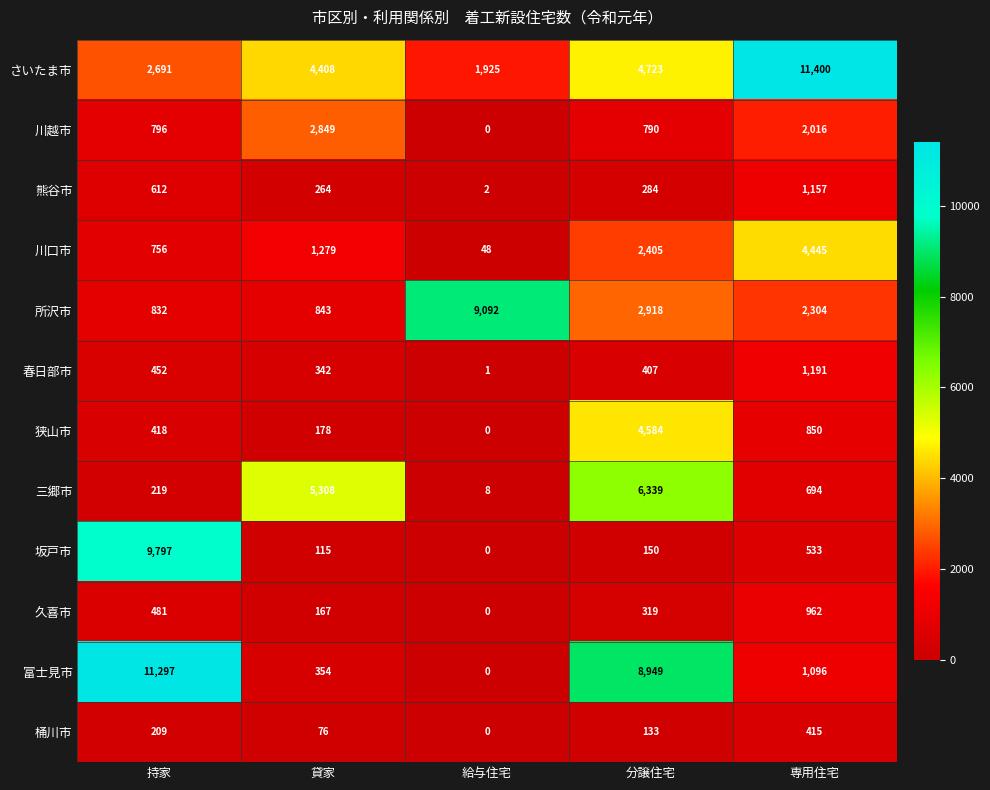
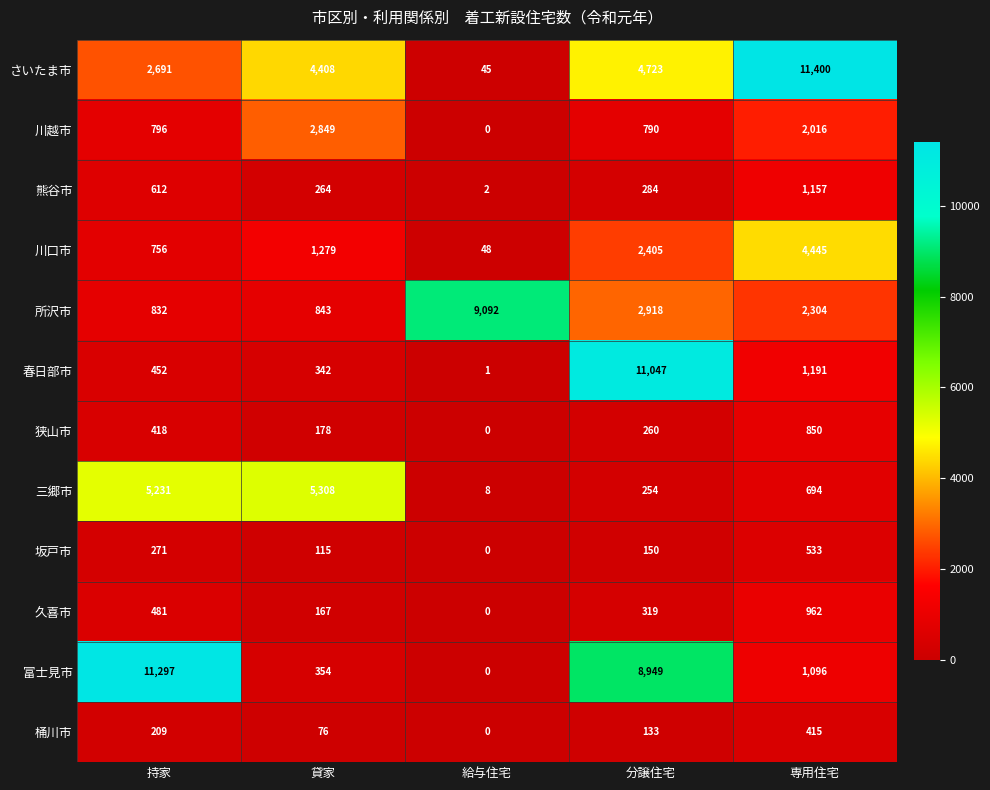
  {
    "さいたま市": {
      "持家": "2,691",
      "貸家": "4,408",
-     "給与住宅": "1,925",
+     "給与住宅": "45",
      "分譲住宅": "4,723",
      "専用住宅": "11,400"
    },
    "川越市": {
      "持家": "796",
      "貸家": "2,849",
      "給与住宅": "0",
      "分譲住宅": "790",
      "専用住宅": "2,016"
    },
    "熊谷市": {
      "持家": "612",
      "貸家": "264",
      "給与住宅": "2",
      "分譲住宅": "284",
      "専用住宅": "1,157"
    },
    "川口市": {
      "持家": "756",
      "貸家": "1,279",
      "給与住宅": "48",
      "分譲住宅": "2,405",
      "専用住宅": "4,445"
    },
    "所沢市": {
      "持家": "832",
      "貸家": "843",
      "給与住宅": "9,092",
      "分譲住宅": "2,918",
      "専用住宅": "2,304"
    },
    "春日部市": {
      "持家": "452",
      "貸家": "342",
      "給与住宅": "1",
-     "分譲住宅": "407",
+     "分譲住宅": "11,047",
      "専用住宅": "1,191"
    },
    "狭山市": {
      "持家": "418",
      "貸家": "178",
      "給与住宅": "0",
-     "分譲住宅": "4,584",
+     "分譲住宅": "260",
      "専用住宅": "850"
    },
    "三郷市": {
-     "持家": "219",
+     "持家": "5,231",
      "貸家": "5,308",
      "給与住宅": "8",
-     "分譲住宅": "6,339",
+     "分譲住宅": "254",
      "専用住宅": "694"
    },
    "坂戸市": {
-     "持家": "9,797",
+     "持家": "271",
      "貸家": "115",
      "給与住宅": "0",
      "分譲住宅": "150",
      "専用住宅": "533"
    },
    "久喜市": {
      "持家": "481",
      "貸家": "167",
      "給与住宅": "0",
      "分譲住宅": "319",
      "専用住宅": "962"
    },
    "富士見市": {
      "持家": "11,297",
      "貸家": "354",
      "給与住宅": "0",
      "分譲住宅": "8,949",
      "専用住宅": "1,096"
    },
    "桶川市": {
      "持家": "209",
      "貸家": "76",
      "給与住宅": "0",
      "分譲住宅": "133",
      "専用住宅": "415"
    }
  }
